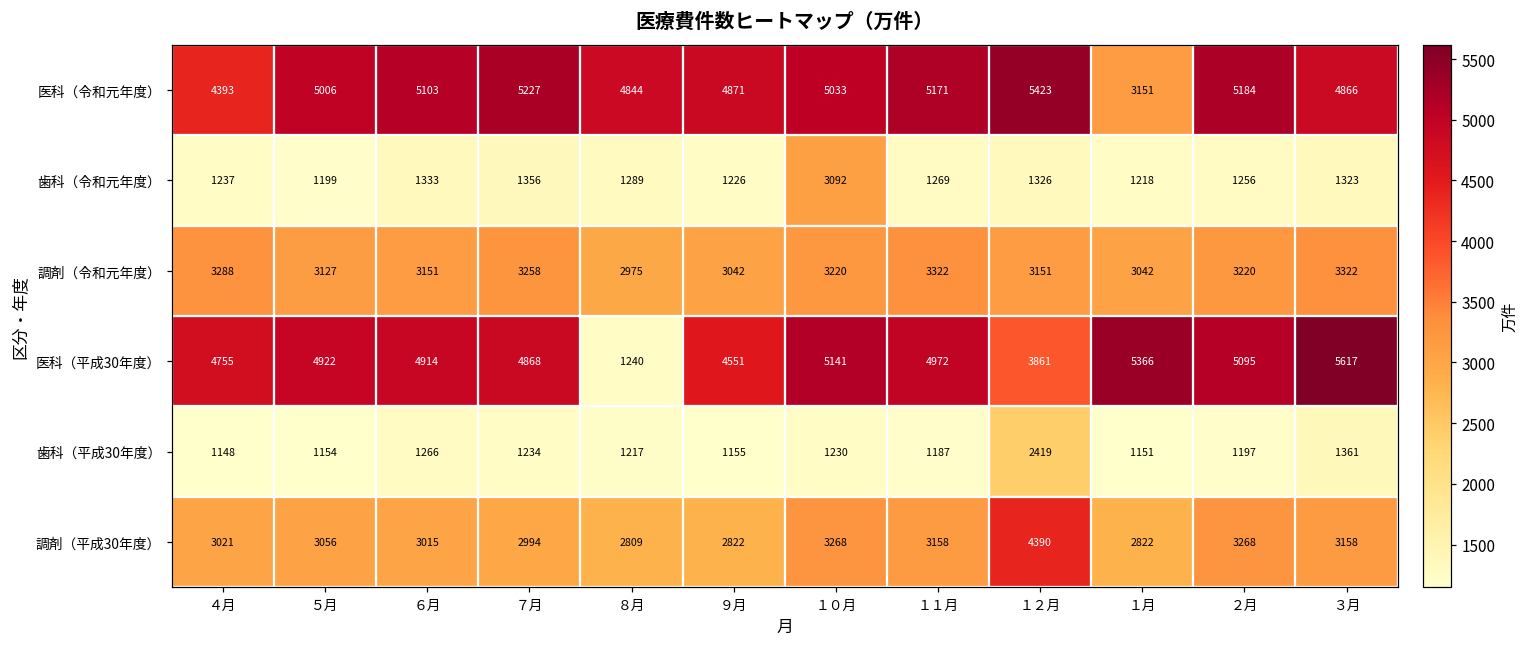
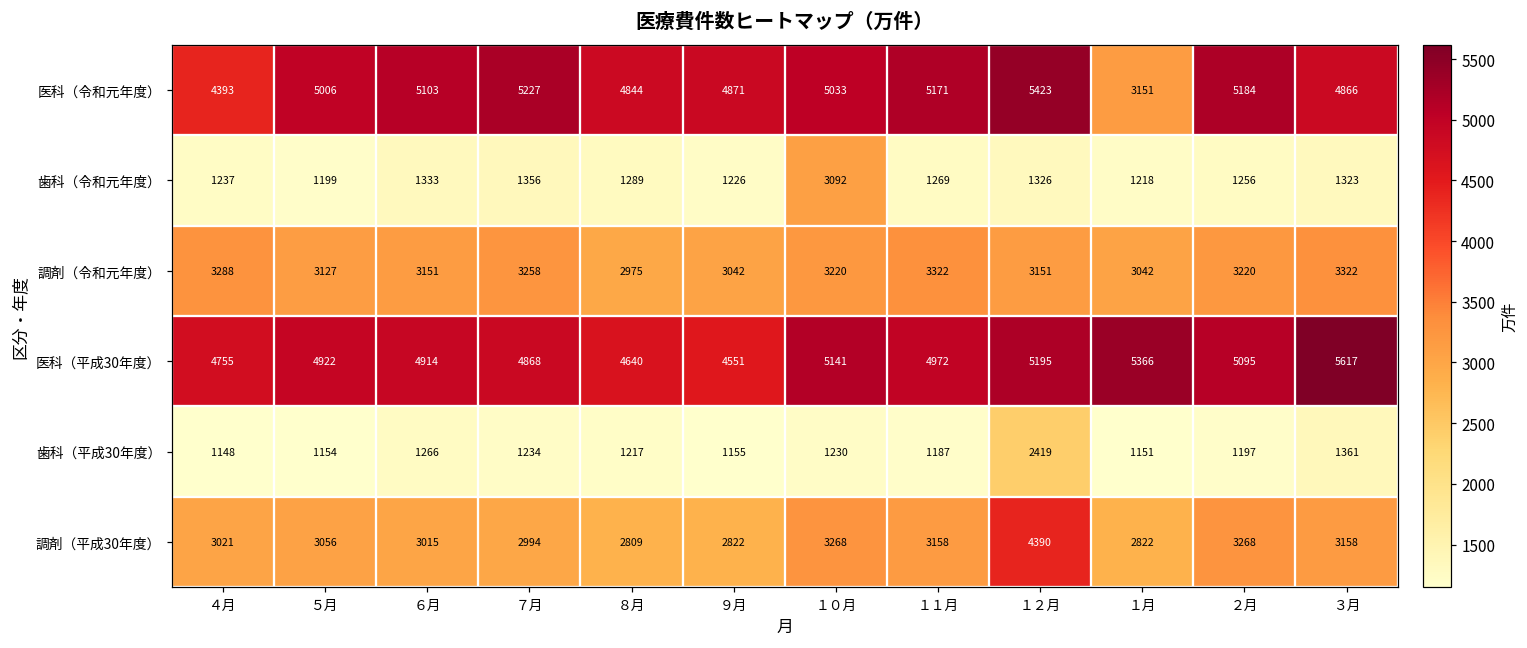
  {
    "医科（令和元年度）": {
      "４月": 4393,
      "５月": 5006,
      "６月": 5103,
      "７月": 5227,
      "８月": 4844,
      "９月": 4871,
      "１０月": 5033,
      "１１月": 5171,
      "１２月": 5423,
      "１月": 3151,
      "２月": 5184,
      "３月": 4866
    },
    "歯科（令和元年度）": {
      "４月": 1237,
      "５月": 1199,
      "６月": 1333,
      "７月": 1356,
      "８月": 1289,
      "９月": 1226,
      "１０月": 3092,
      "１１月": 1269,
      "１２月": 1326,
      "１月": 1218,
      "２月": 1256,
      "３月": 1323
    },
    "調剤（令和元年度）": {
      "４月": 3288,
      "５月": 3127,
      "６月": 3151,
      "７月": 3258,
      "８月": 2975,
      "９月": 3042,
      "１０月": 3220,
      "１１月": 3322,
      "１２月": 3151,
      "１月": 3042,
      "２月": 3220,
      "３月": 3322
    },
    "医科（平成30年度）": {
      "４月": 4755,
      "５月": 4922,
      "６月": 4914,
      "７月": 4868,
-     "８月": 1240,
+     "８月": 4640,
      "９月": 4551,
      "１０月": 5141,
      "１１月": 4972,
-     "１２月": 3861,
+     "１２月": 5195,
      "１月": 5366,
      "２月": 5095,
      "３月": 5617
    },
    "歯科（平成30年度）": {
      "４月": 1148,
      "５月": 1154,
      "６月": 1266,
      "７月": 1234,
      "８月": 1217,
      "９月": 1155,
      "１０月": 1230,
      "１１月": 1187,
      "１２月": 2419,
      "１月": 1151,
      "２月": 1197,
      "３月": 1361
    },
    "調剤（平成30年度）": {
      "４月": 3021,
      "５月": 3056,
      "６月": 3015,
      "７月": 2994,
      "８月": 2809,
      "９月": 2822,
      "１０月": 3268,
      "１１月": 3158,
      "１２月": 4390,
      "１月": 2822,
      "２月": 3268,
      "３月": 3158
    }
  }
